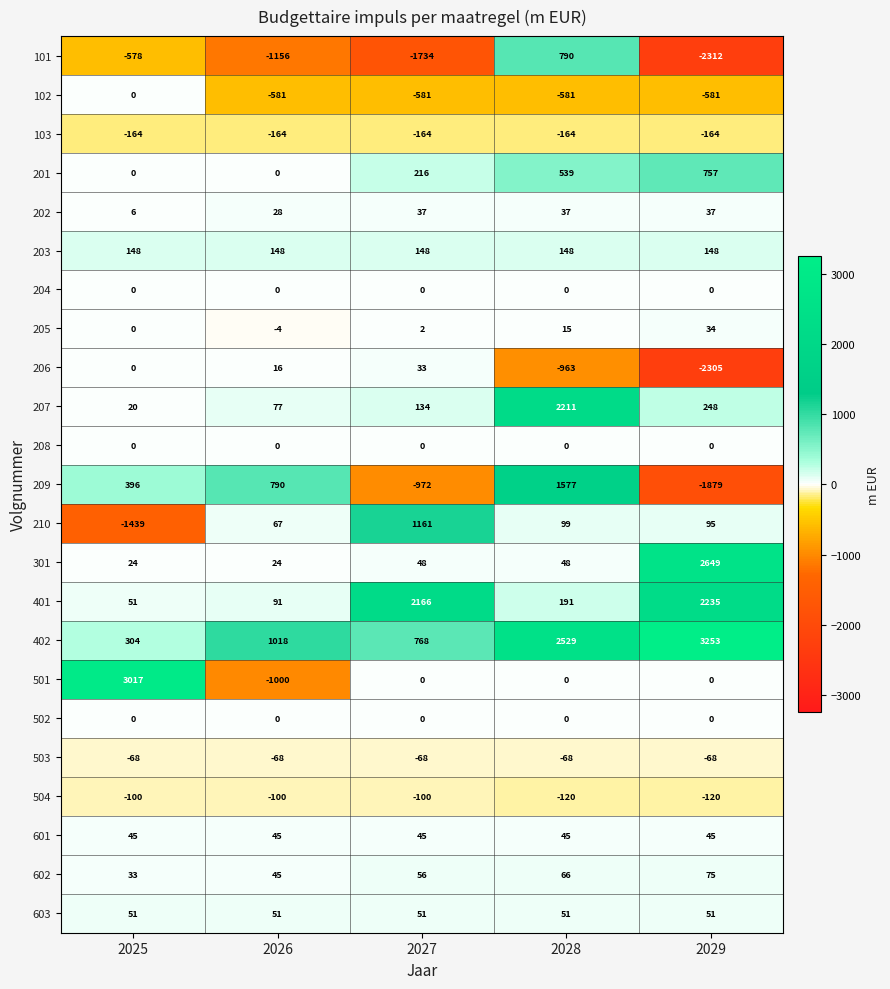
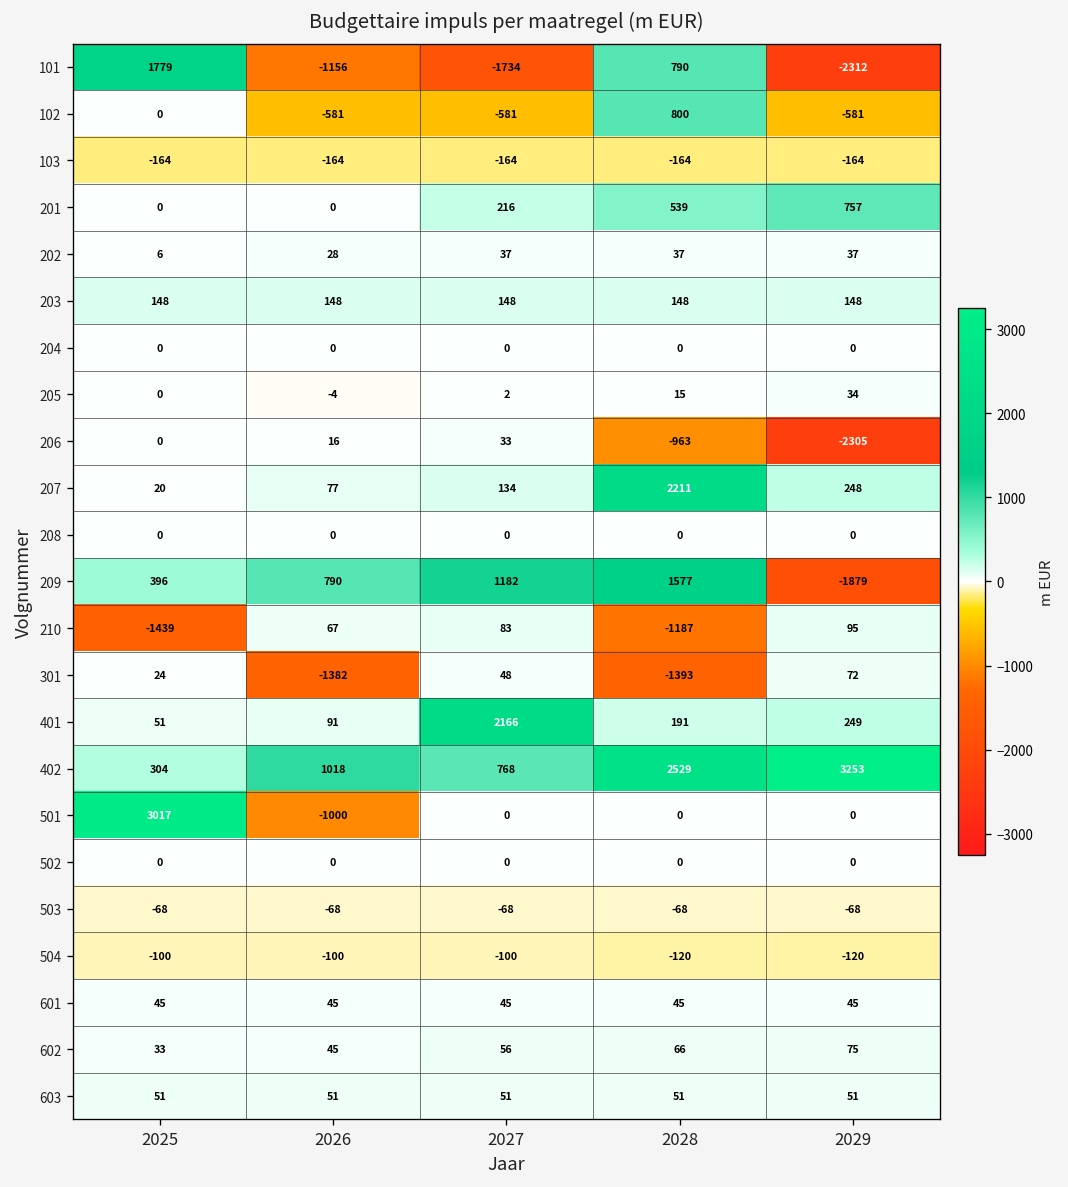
  {
    "101": {
-     "2025": -578,
+     "2025": 1779,
      "2026": -1156,
      "2027": -1734,
      "2028": 790,
      "2029": -2312
    },
    "102": {
      "2025": 0,
      "2026": -581,
      "2027": -581,
-     "2028": -581,
+     "2028": 800,
      "2029": -581
    },
    "103": {
      "2025": -164,
      "2026": -164,
      "2027": -164,
      "2028": -164,
      "2029": -164
    },
    "201": {
      "2025": 0,
      "2026": 0,
      "2027": 216,
      "2028": 539,
      "2029": 757
    },
    "202": {
      "2025": 6,
      "2026": 28,
      "2027": 37,
      "2028": 37,
      "2029": 37
    },
    "203": {
      "2025": 148,
      "2026": 148,
      "2027": 148,
      "2028": 148,
      "2029": 148
    },
    "204": {
      "2025": 0,
      "2026": 0,
      "2027": 0,
      "2028": 0,
      "2029": 0
    },
    "205": {
      "2025": 0,
      "2026": -4,
      "2027": 2,
      "2028": 15,
      "2029": 34
    },
    "206": {
      "2025": 0,
      "2026": 16,
      "2027": 33,
      "2028": -963,
      "2029": -2305
    },
    "207": {
      "2025": 20,
      "2026": 77,
      "2027": 134,
      "2028": 2211,
      "2029": 248
    },
    "208": {
      "2025": 0,
      "2026": 0,
      "2027": 0,
      "2028": 0,
      "2029": 0
    },
    "209": {
      "2025": 396,
      "2026": 790,
-     "2027": -972,
+     "2027": 1182,
      "2028": 1577,
      "2029": -1879
    },
    "210": {
      "2025": -1439,
      "2026": 67,
-     "2027": 1161,
-     "2028": 99,
+     "2027": 83,
+     "2028": -1187,
      "2029": 95
    },
    "301": {
      "2025": 24,
-     "2026": 24,
+     "2026": -1382,
      "2027": 48,
-     "2028": 48,
-     "2029": 2649
+     "2028": -1393,
+     "2029": 72
    },
    "401": {
      "2025": 51,
      "2026": 91,
      "2027": 2166,
      "2028": 191,
-     "2029": 2235
+     "2029": 249
    },
    "402": {
      "2025": 304,
      "2026": 1018,
      "2027": 768,
      "2028": 2529,
      "2029": 3253
    },
    "501": {
      "2025": 3017,
      "2026": -1000,
      "2027": 0,
      "2028": 0,
      "2029": 0
    },
    "502": {
      "2025": 0,
      "2026": 0,
      "2027": 0,
      "2028": 0,
      "2029": 0
    },
    "503": {
      "2025": -68,
      "2026": -68,
      "2027": -68,
      "2028": -68,
      "2029": -68
    },
    "504": {
      "2025": -100,
      "2026": -100,
      "2027": -100,
      "2028": -120,
      "2029": -120
    },
    "601": {
      "2025": 45,
      "2026": 45,
      "2027": 45,
      "2028": 45,
      "2029": 45
    },
    "602": {
      "2025": 33,
      "2026": 45,
      "2027": 56,
      "2028": 66,
      "2029": 75
    },
    "603": {
      "2025": 51,
      "2026": 51,
      "2027": 51,
      "2028": 51,
      "2029": 51
    }
  }
